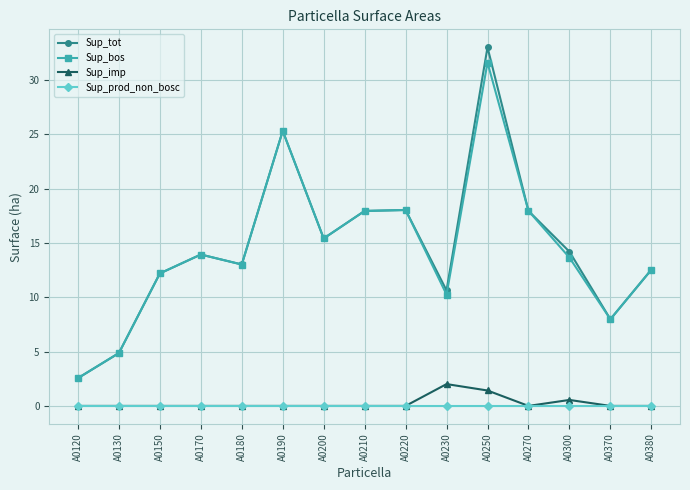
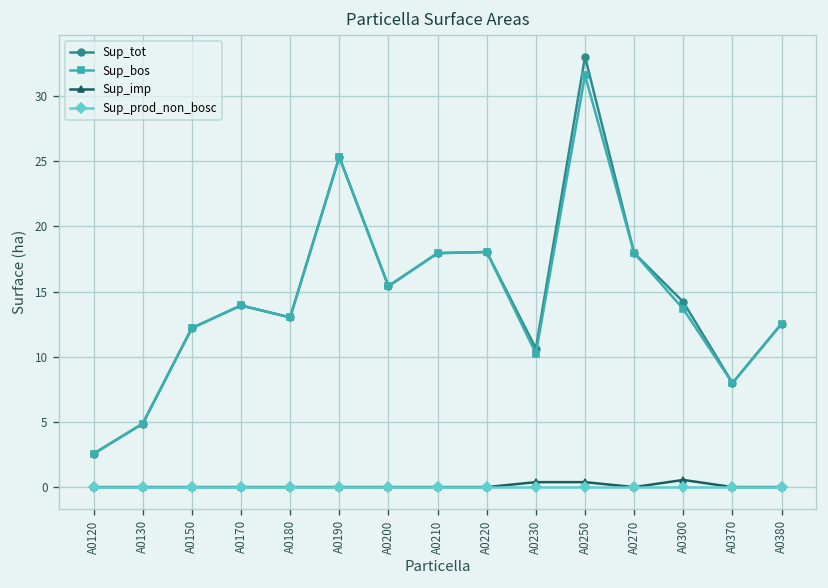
  {
    "Sup_imp": {
-     "A0230": 2.0,
-     "A0250": 1.4,
+     "A0230": 0.4,
+     "A0250": 0.4,
      "A0300": 0.6
    }
  }
